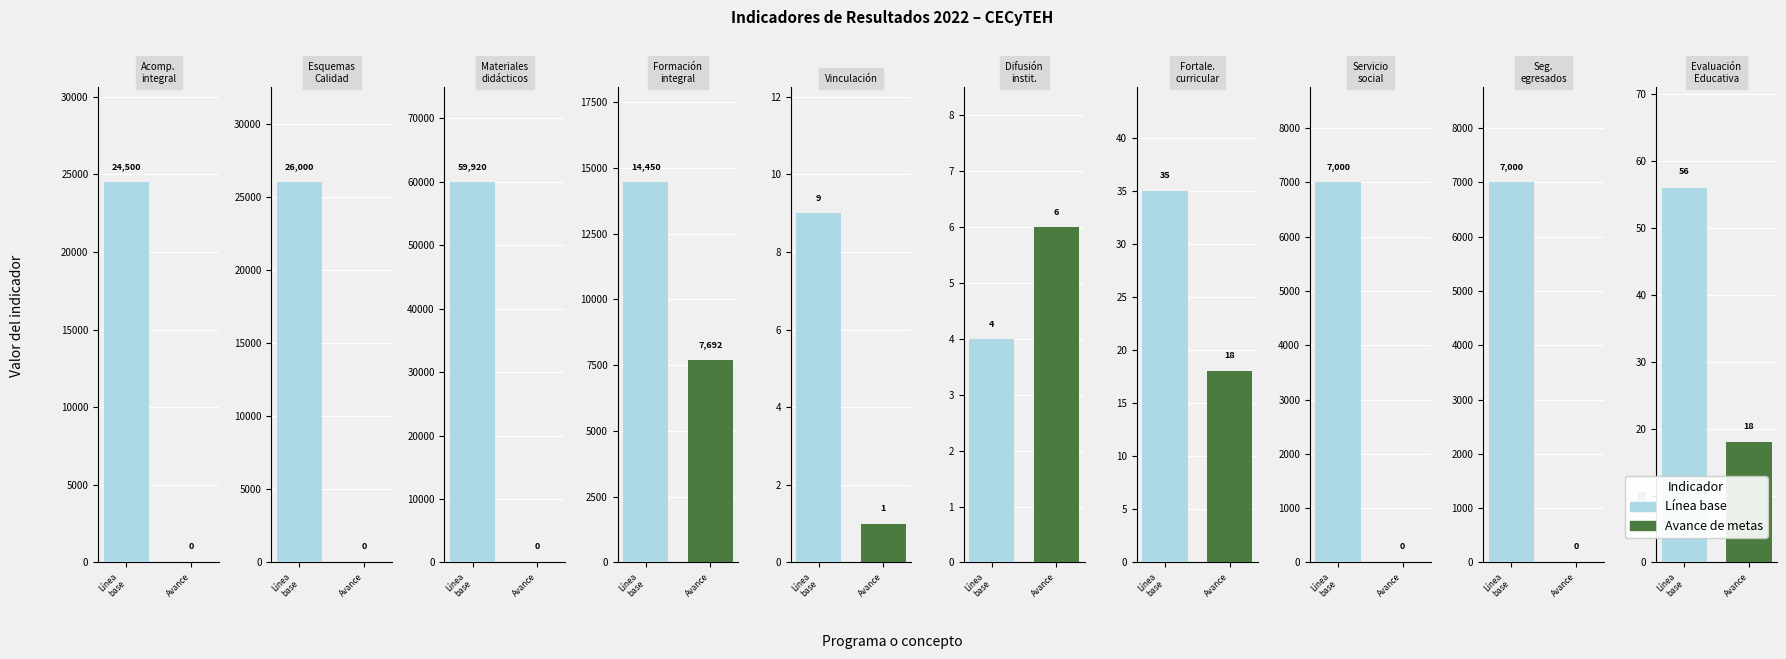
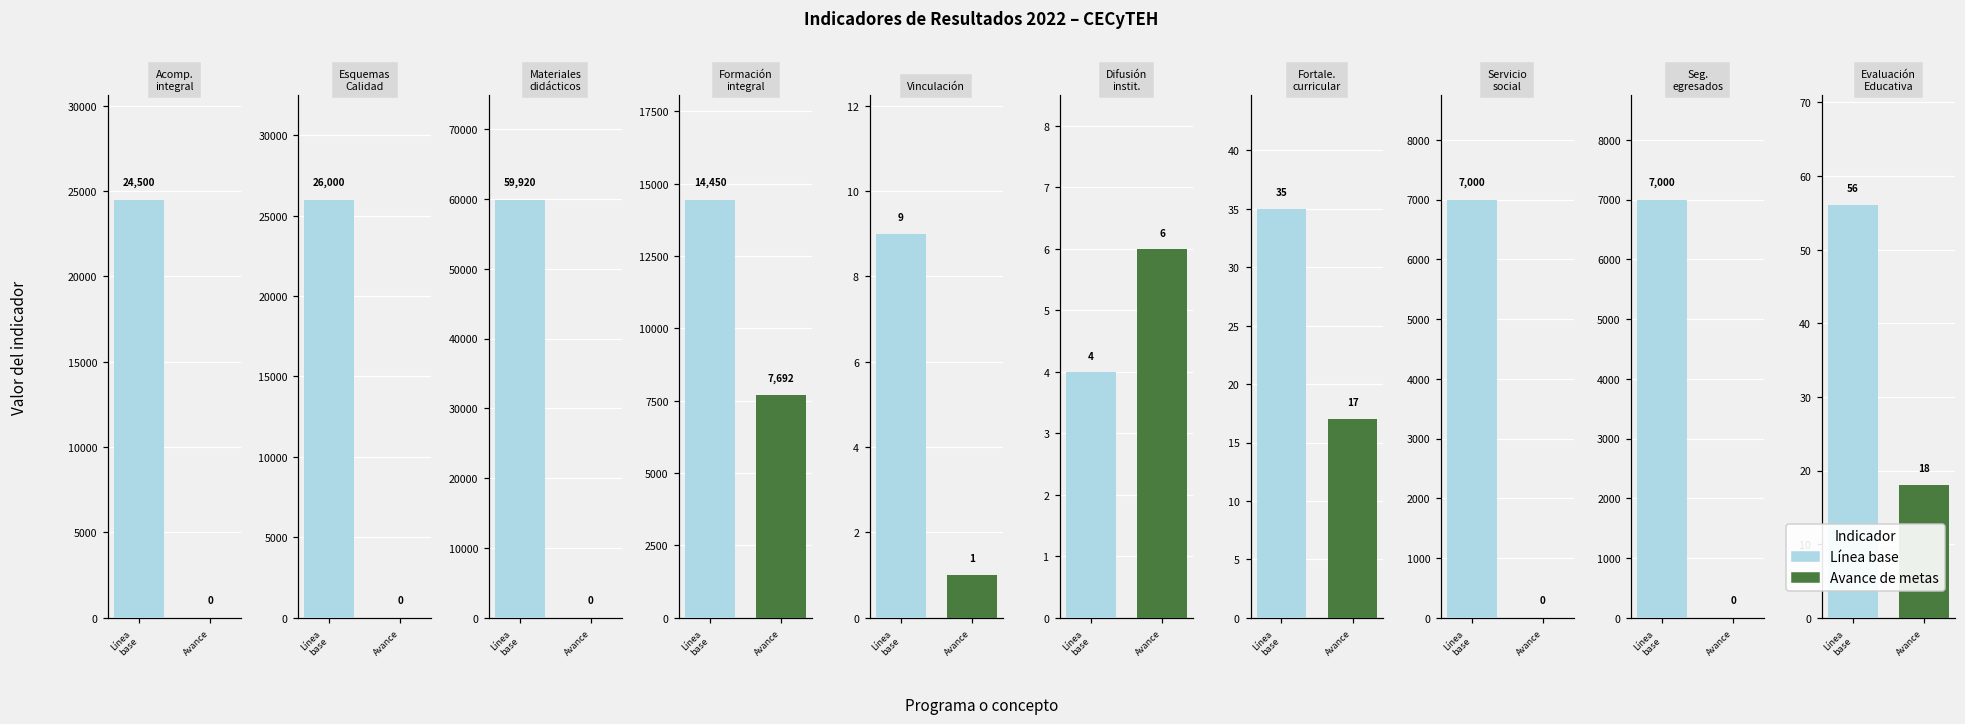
  {
    "Acomp. integral": {
      "Línea base": "24,500",
      "Avance": "0"
    },
    "Esquemas Calidad": {
      "Línea base": "26,000",
      "Avance": "0"
    },
    "Materiales didácticos": {
      "Línea base": "59,920",
      "Avance": "0"
    },
    "Formación integral": {
      "Línea base": "14,450",
      "Avance": "7,692"
    },
    "Vinculación": {
      "Línea base": "9",
      "Avance": "1"
    },
    "Difusión instit.": {
      "Línea base": "4",
      "Avance": "6"
    },
    "Fortale. curricular": {
      "Línea base": "35",
-     "Avance": "18"
+     "Avance": "17"
    },
    "Servicio social": {
      "Línea base": "7,000",
      "Avance": "0"
    },
    "Seg. egresados": {
      "Línea base": "7,000",
      "Avance": "0"
    },
    "Evaluación Educativa": {
      "Línea base": "56",
      "Avance": "18"
    }
  }
